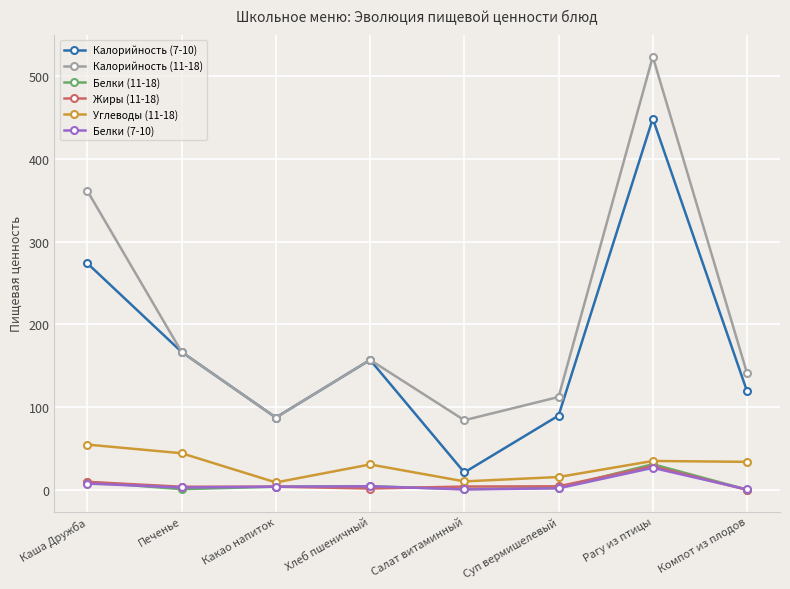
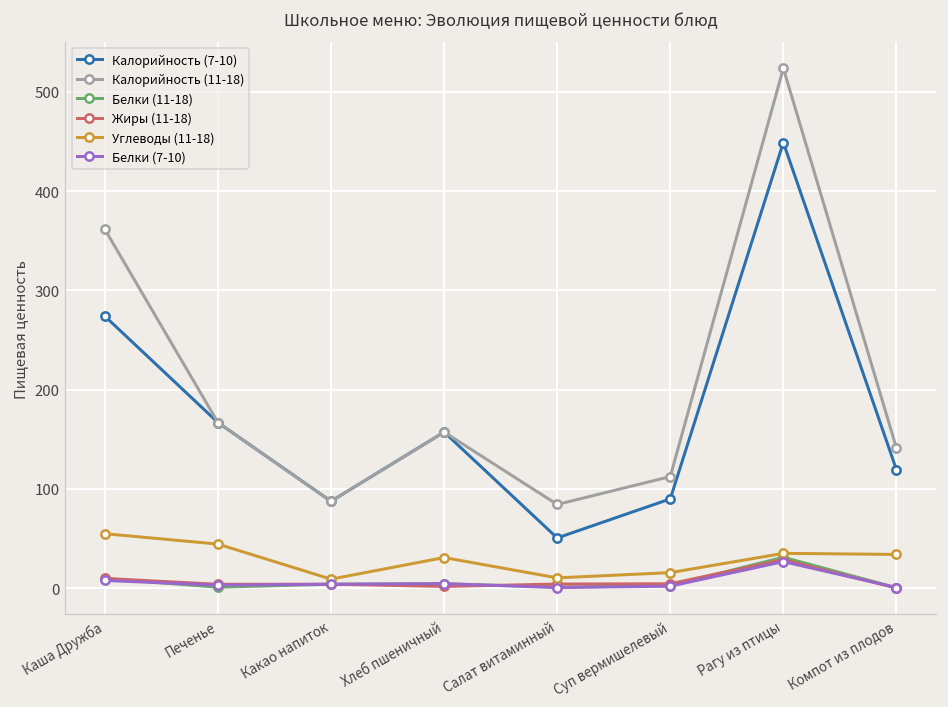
  {
    "Калорийность (7-10)": {
      "Каша Дружба": 270,
-     "Салат витаминный": 20,
+     "Салат витаминный": 50,
      "Суп вермишелевый": 90,
      "Рагу из птицы": 450,
      "Компот из плодов": 120
    },
    "Калорийность (11-18)": {
      "Каша Дружба": 360,
      "Салат витаминный": 80,
      "Суп вермишелевый": 110,
      "Рагу из птицы": 520,
      "Компот из плодов": 140
    },
    "Жиры (11-18)": {
      "Салат витаминный": 0
    },
    "Углеводы (11-18)": {
      "Каша Дружба": 50,
      "Печенье": 40,
      "Какао напиток": 10,
      "Хлеб пшеничный": 30,
      "Салат витаминный": 10,
      "Суп вермишелевый": 20,
      "Рагу из птицы": 40,
      "Компот из плодов": 30
    }
  }
